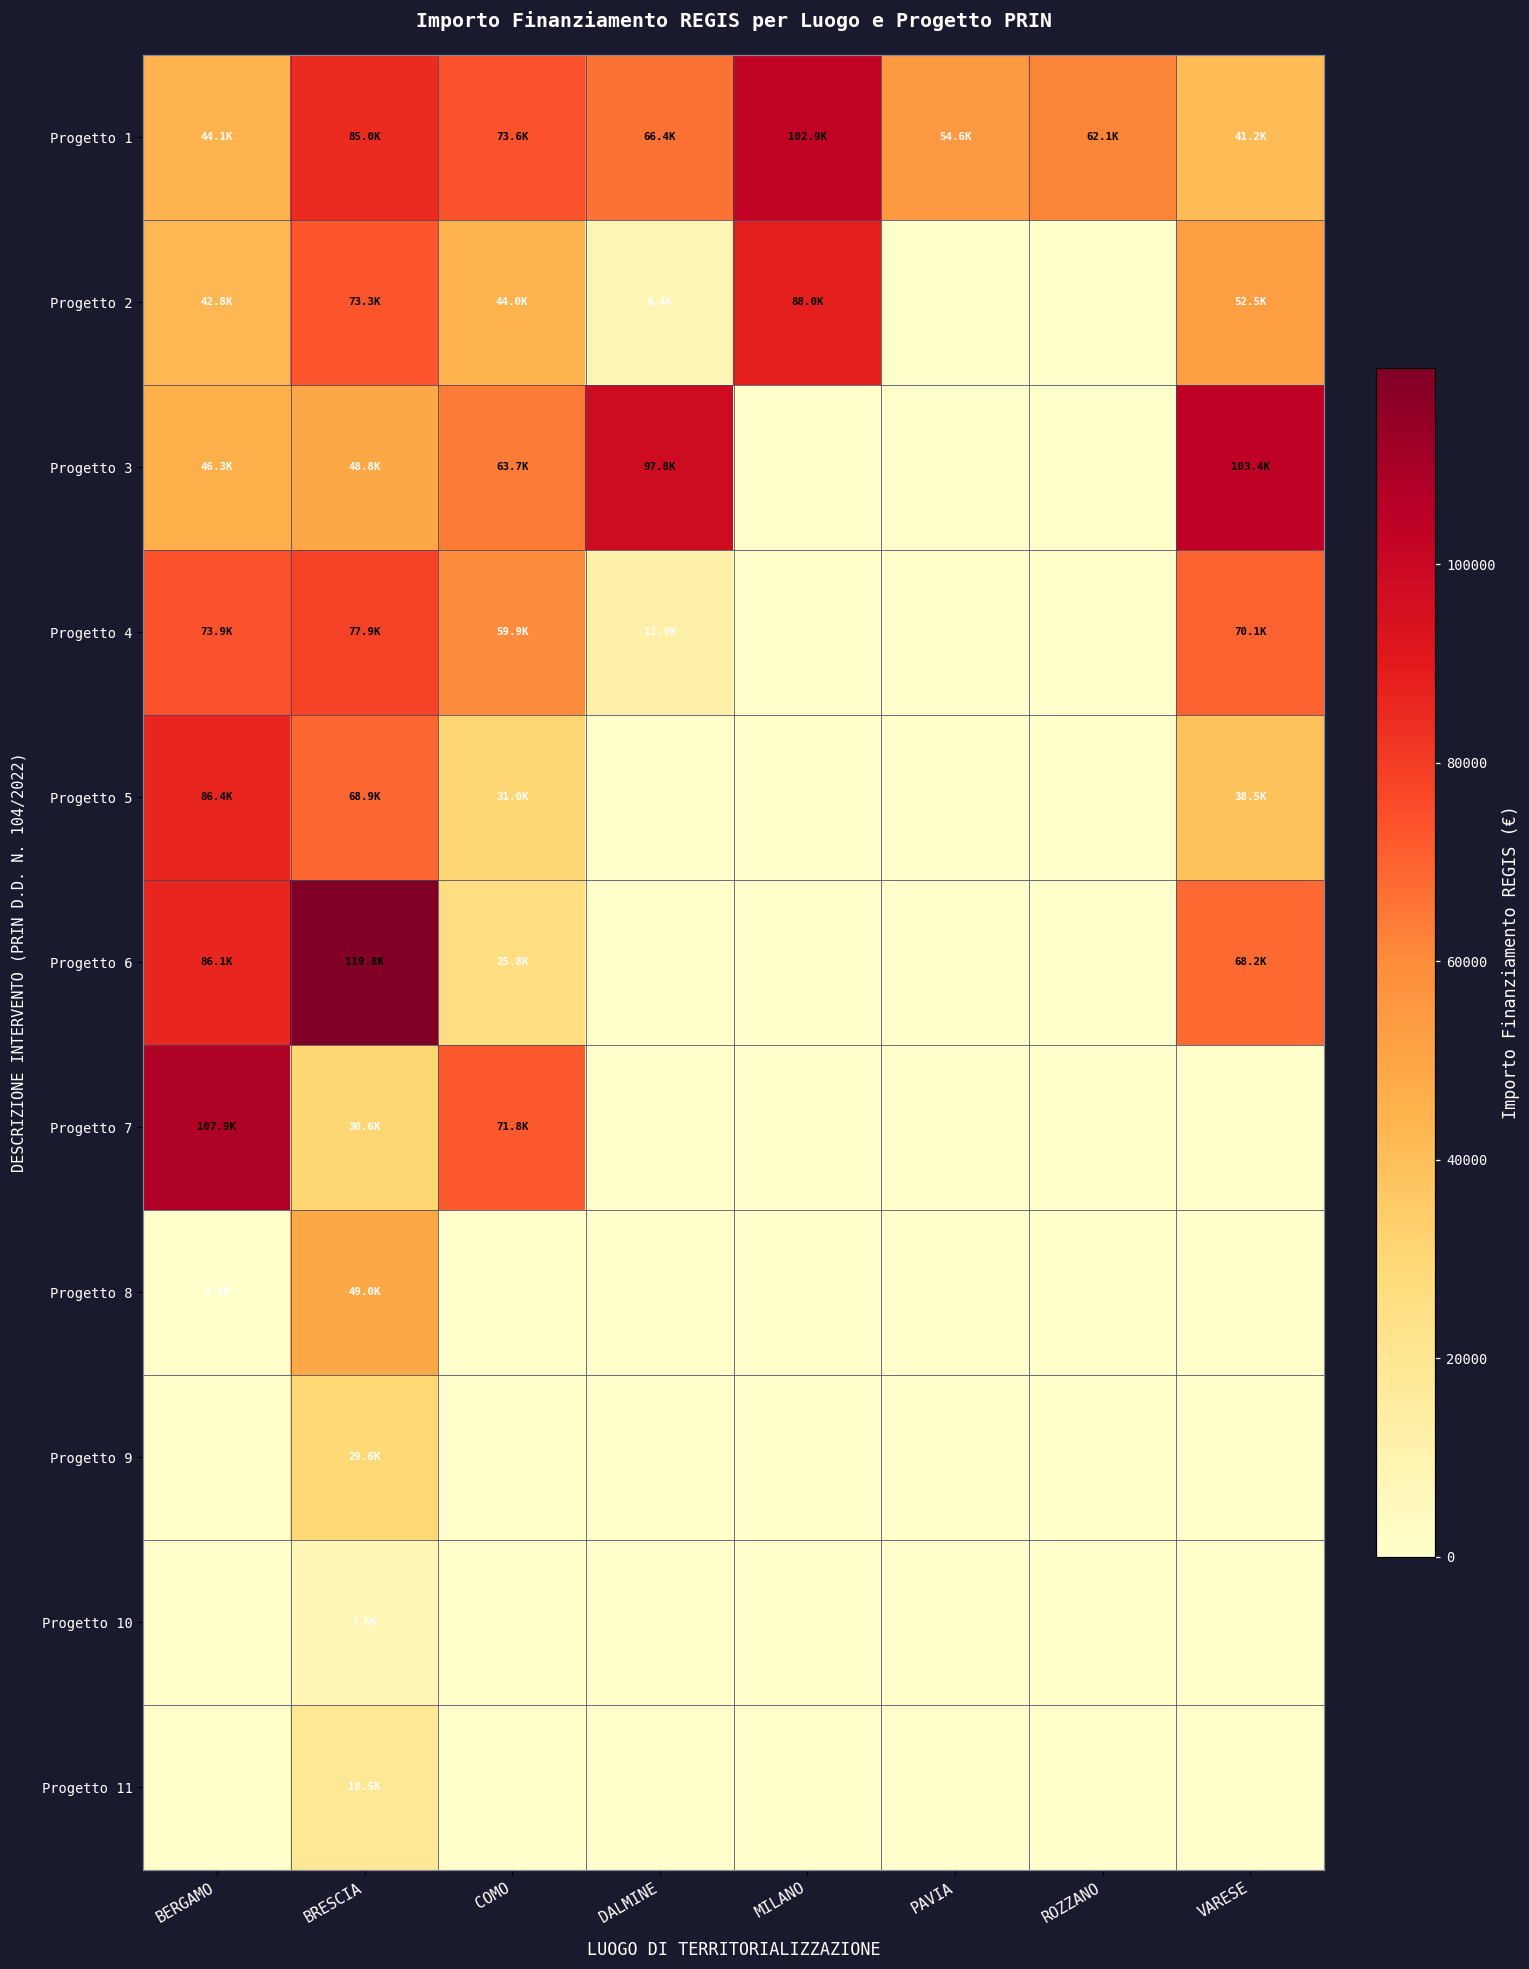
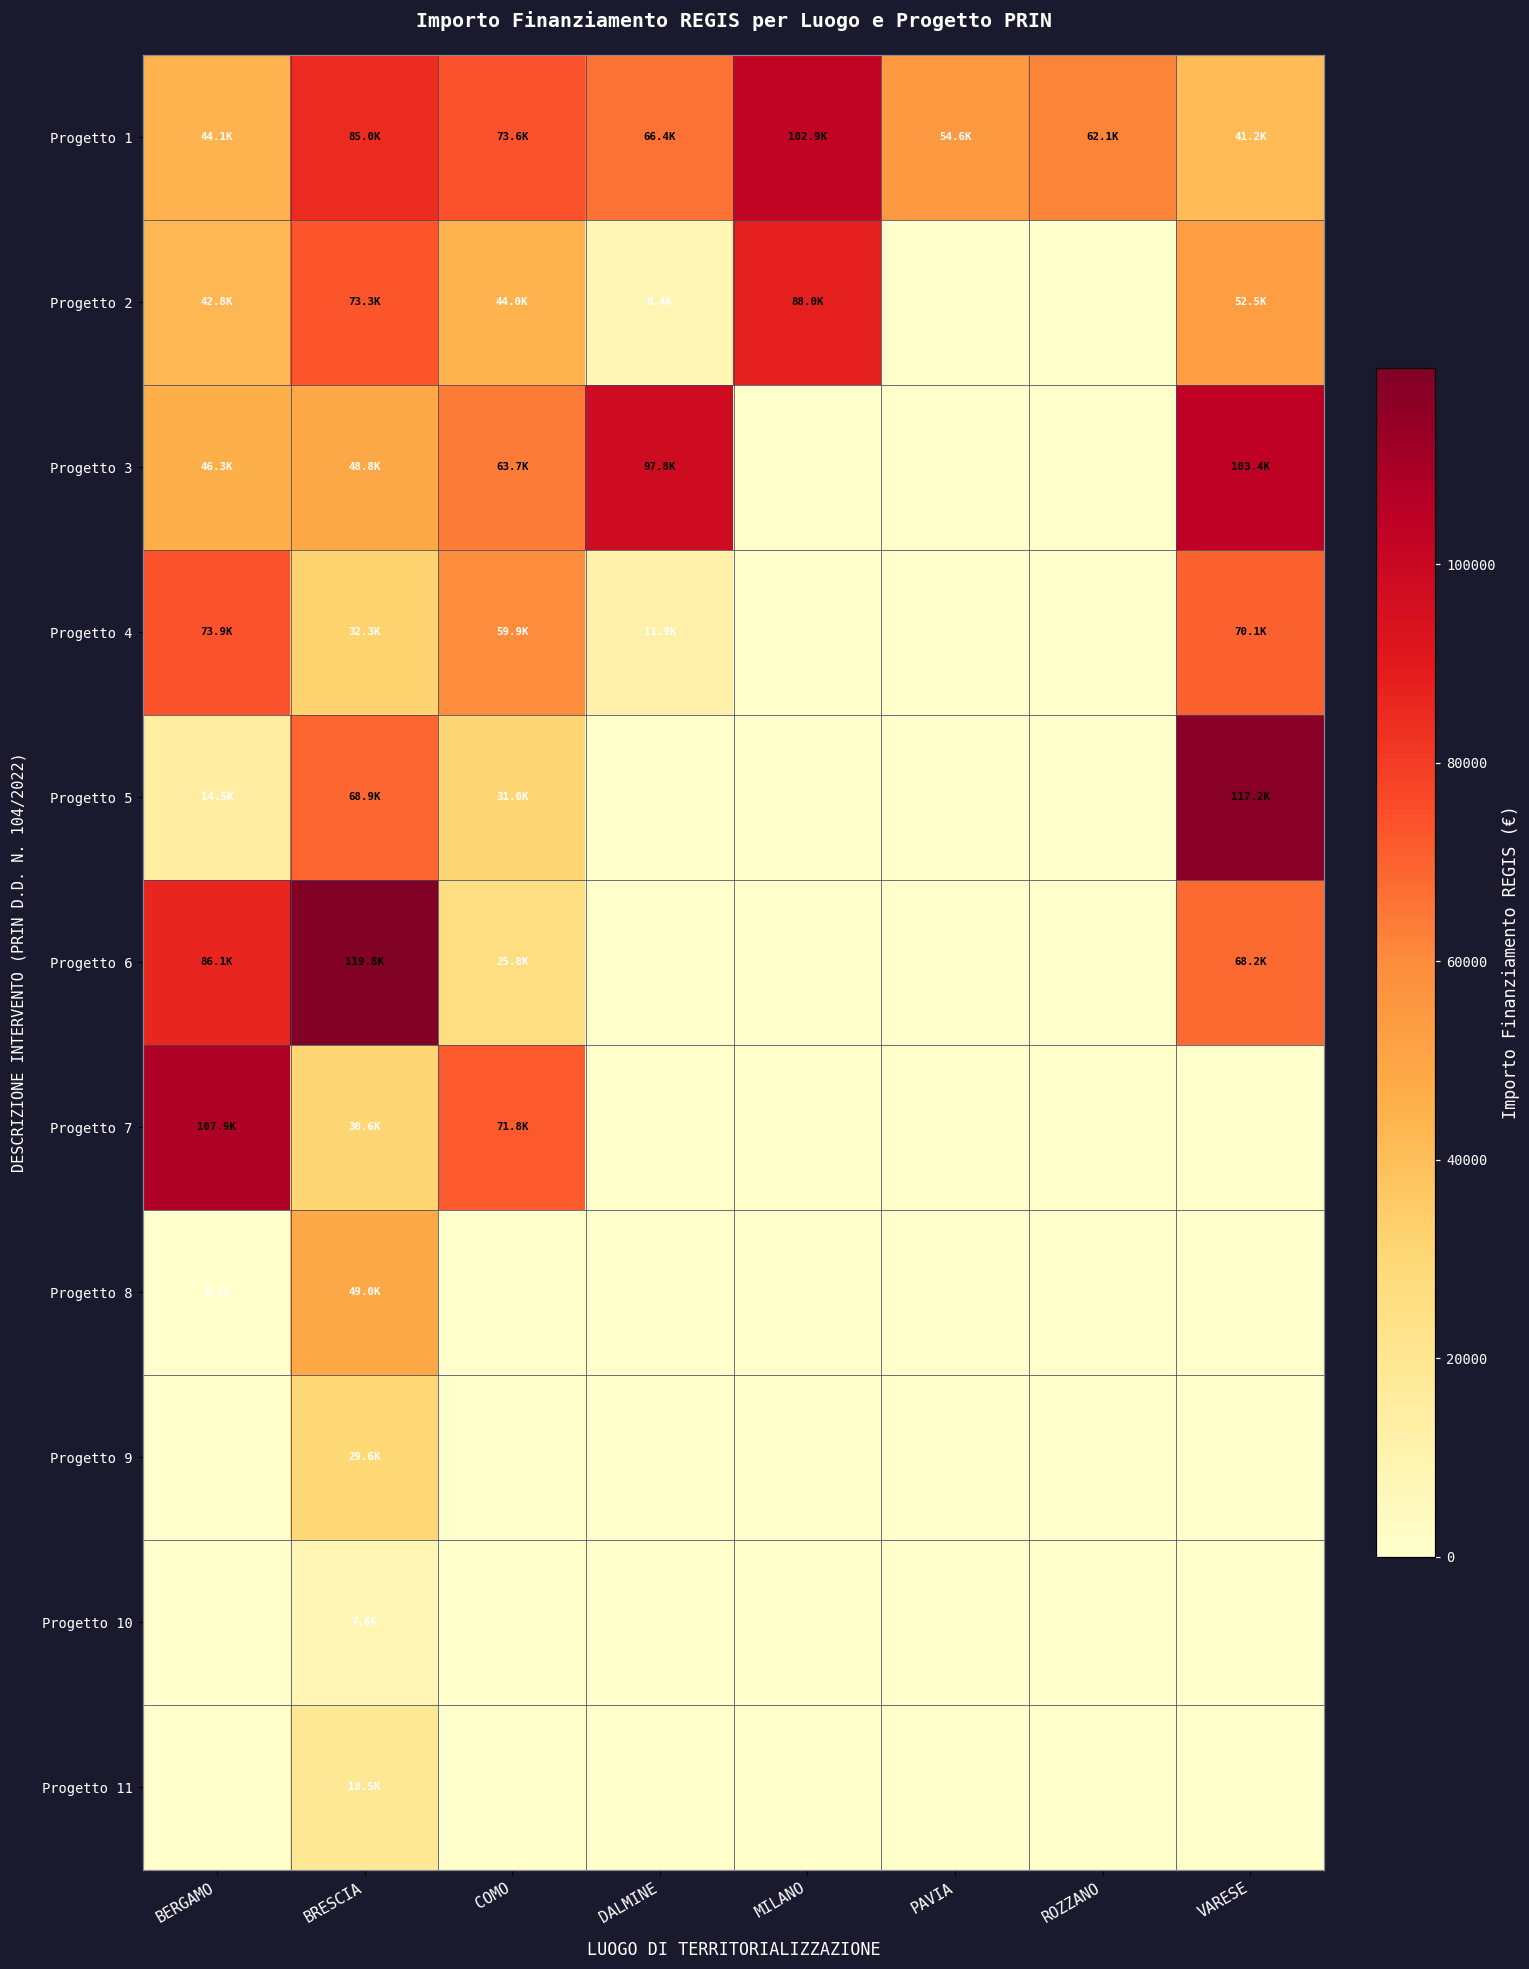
  {
    "Progetto 1": {
      "BERGAMO": "44.1K",
      "BRESCIA": "85.0K",
      "COMO": "73.6K",
      "DALMINE": "66.4K",
      "MILANO": "102.9K",
      "PAVIA": "54.6K",
      "ROZZANO": "62.1K",
      "VARESE": "41.2K"
    },
    "Progetto 2": {
      "BERGAMO": "42.8K",
      "BRESCIA": "73.3K",
      "COMO": "44.0K",
      "DALMINE": "8.4K",
      "MILANO": "88.0K",
      "VARESE": "52.5K"
    },
    "Progetto 3": {
      "BERGAMO": "46.3K",
      "BRESCIA": "48.8K",
      "COMO": "63.7K",
      "DALMINE": "97.8K",
      "VARESE": "103.4K"
    },
    "Progetto 4": {
      "BERGAMO": "73.9K",
-     "BRESCIA": "77.9K",
+     "BRESCIA": "32.3K",
      "COMO": "59.9K",
      "DALMINE": "11.9K",
      "VARESE": "70.1K"
    },
    "Progetto 5": {
-     "BERGAMO": "86.4K",
+     "BERGAMO": "14.5K",
      "BRESCIA": "68.9K",
      "COMO": "31.0K",
-     "VARESE": "38.5K"
+     "VARESE": "117.2K"
    },
    "Progetto 6": {
      "BERGAMO": "86.1K",
      "BRESCIA": "119.8K",
      "COMO": "25.8K",
      "VARESE": "68.2K"
    },
    "Progetto 7": {
      "BERGAMO": "107.9K",
      "BRESCIA": "30.6K",
      "COMO": "71.8K"
    },
    "Progetto 8": {
      "BERGAMO": "0.4K",
      "BRESCIA": "49.0K"
    },
    "Progetto 9": {
      "BRESCIA": "29.6K"
    },
    "Progetto 10": {
      "BRESCIA": "7.6K"
    },
    "Progetto 11": {
      "BRESCIA": "18.5K"
    }
  }
